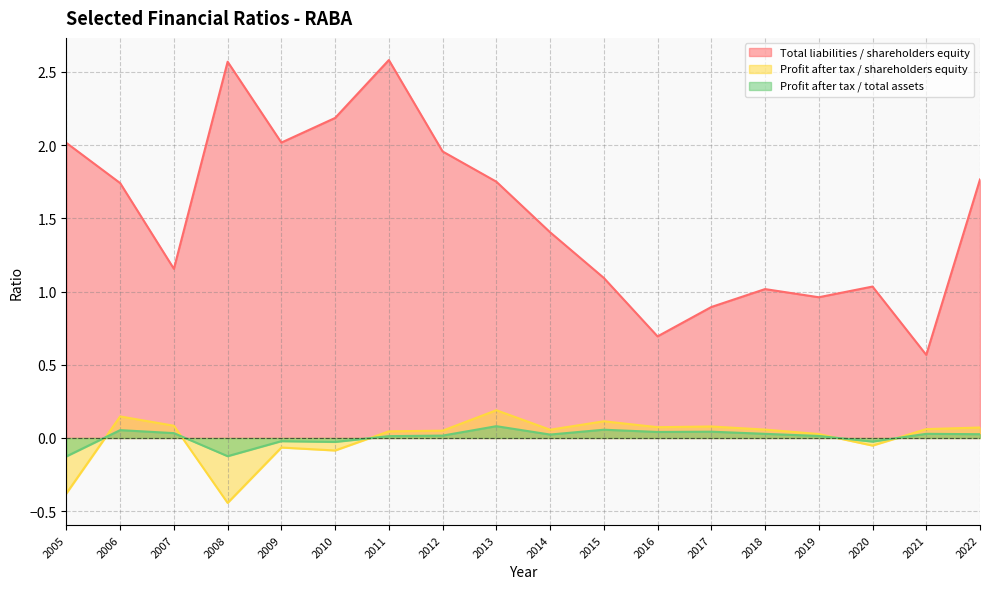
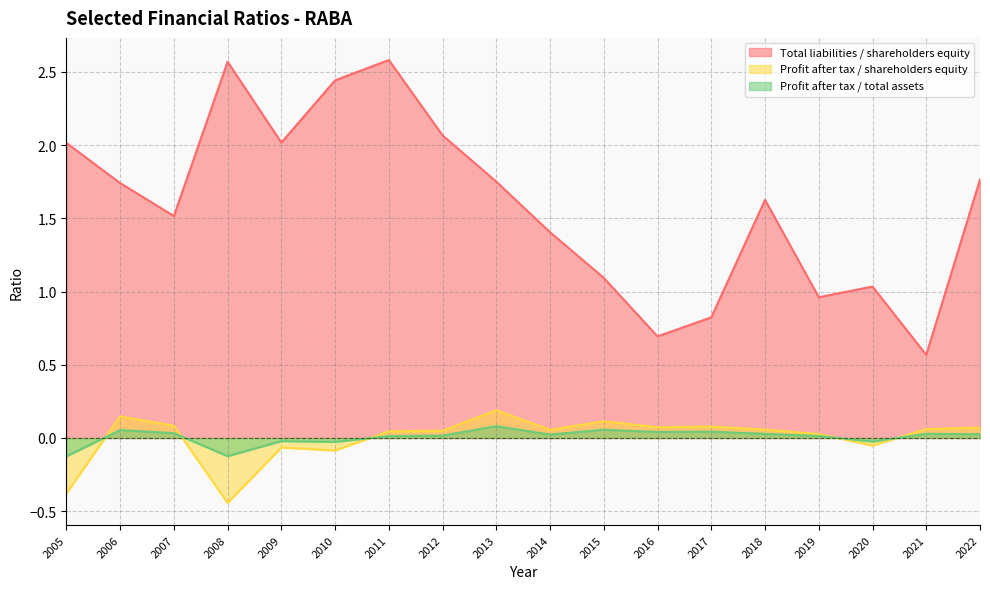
  {
    "Total liabilities / shareholders equity": {
      "2005": 2.01,
      "2006": 1.74,
-     "2007": 1.16,
+     "2007": 1.52,
      "2008": 2.57,
      "2009": 2.02,
-     "2010": 2.19,
+     "2010": 2.44,
      "2011": 2.58,
-     "2012": 1.96,
+     "2012": 2.07,
      "2013": 1.75,
      "2014": 1.40,
      "2015": 1.09,
      "2016": 0.69,
-     "2017": 0.89,
-     "2018": 1.02,
+     "2017": 0.82,
+     "2018": 1.63,
      "2019": 0.96,
      "2020": 1.03,
      "2021": 0.57,
      "2022": 1.77
    }
  }
